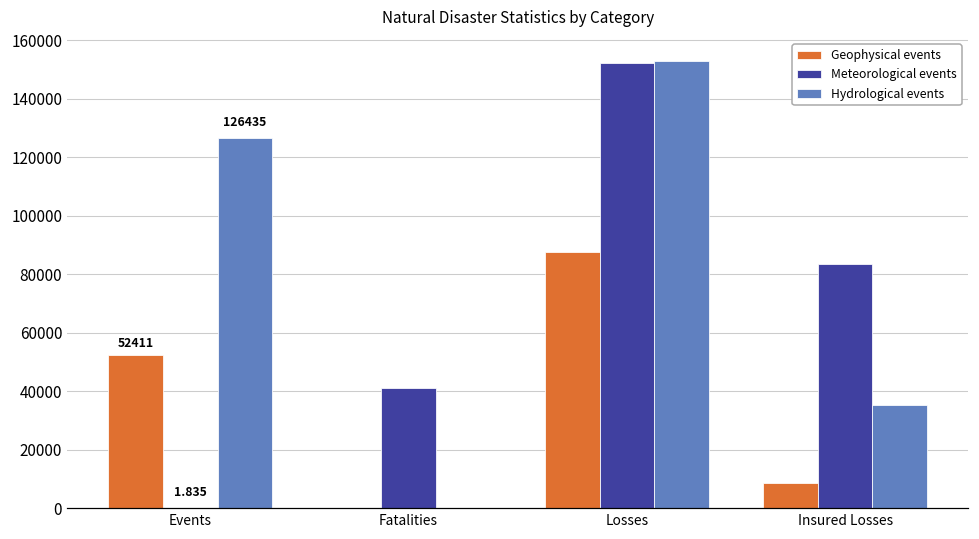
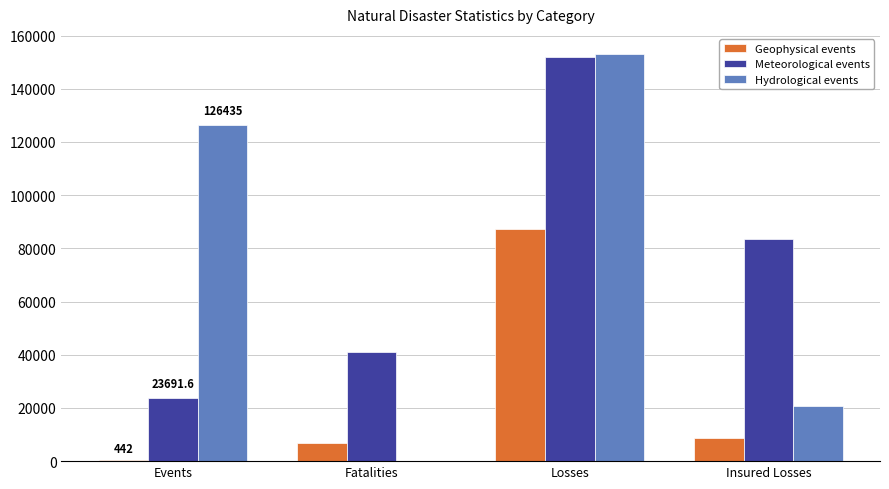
  {
    "Geophysical events": {
-     "Events": 52411,
-     "Fatalities": 0
+     "Events": 442,
+     "Fatalities": 7000
    },
    "Meteorological events": {
-     "Events": 1.835
+     "Events": 23691.6
    },
    "Hydrological events": {
      "Losses": 153000,
-     "Insured Losses": 35000
+     "Insured Losses": 21000
    }
  }
